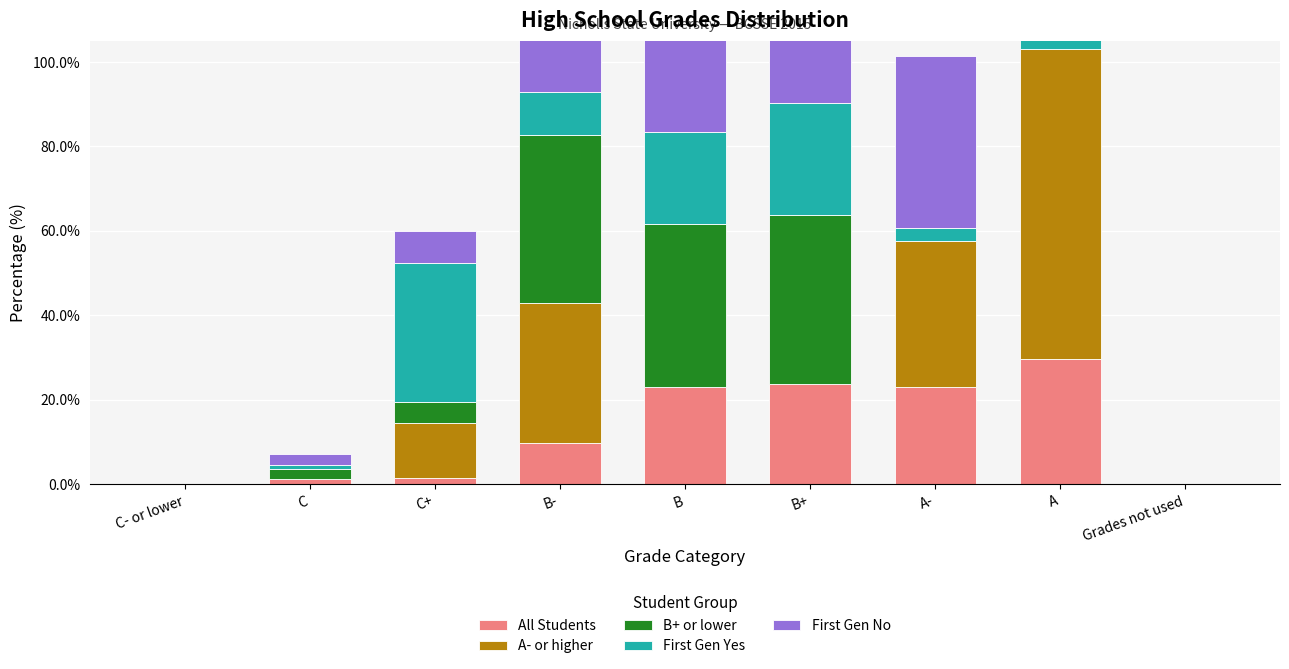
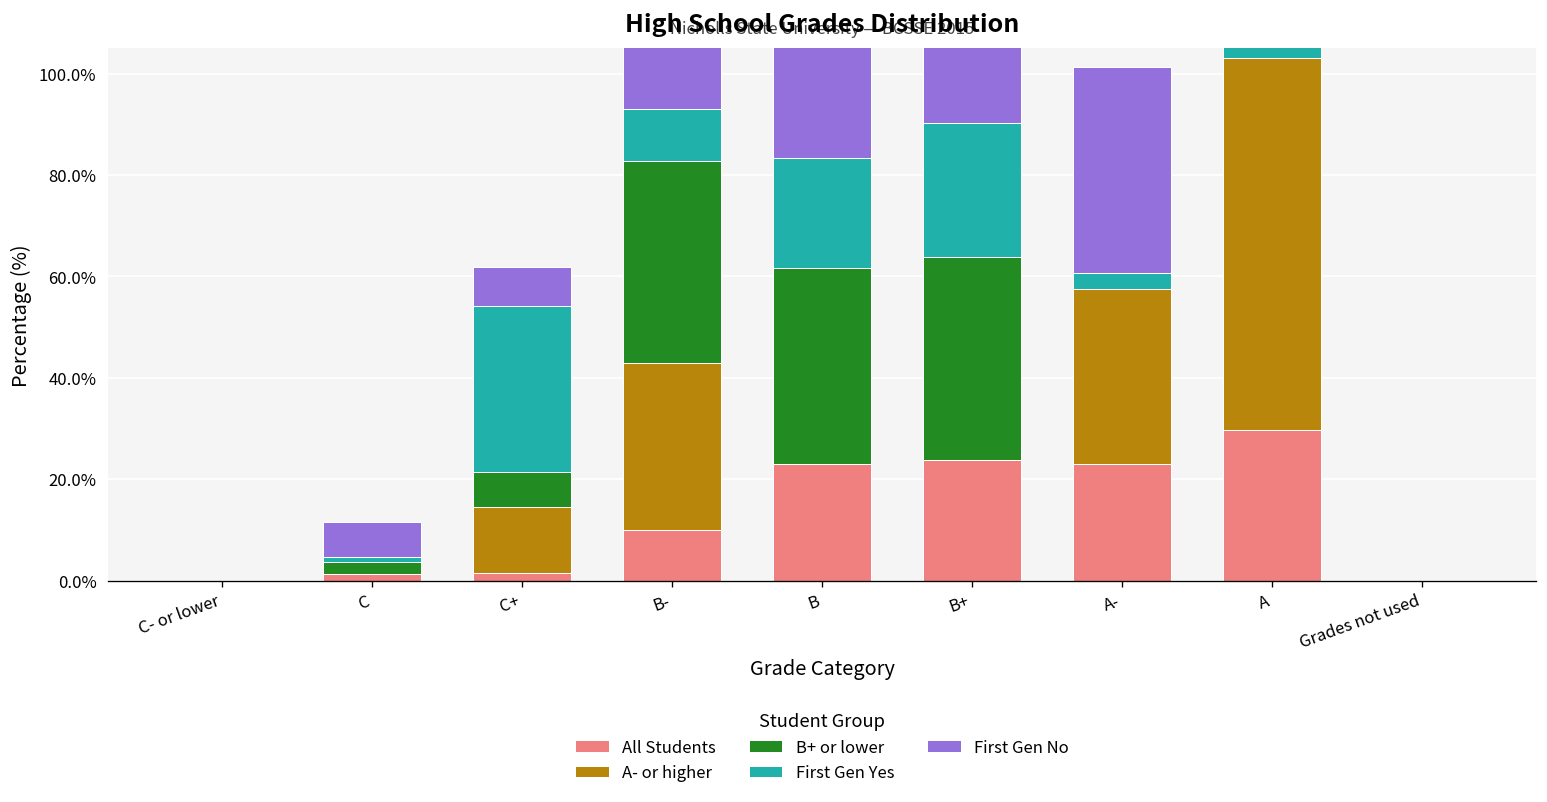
  {
    "All Students": {
      "C- or lower": "0%",
      "C": "1%",
      "C+": "2%",
      "B-": "10%",
      "B": "23%",
      "B+": "24%",
      "A-": "23%",
      "A": "30%",
      "Grades not used": "0%"
    },
    "A- or higher": {
      "C- or lower": "0%",
      "C": "0%",
      "C+": "13%",
      "B-": "33%",
      "B": "0%",
      "B+": "0%",
      "A-": "35%",
      "A": "73%",
      "Grades not used": "0%"
    },
    "B+ or lower": {
      "C- or lower": "0%",
      "C": "2%",
-     "C+": "5%",
+     "C+": "7%",
      "B-": "40%",
      "B": "39%",
      "B+": "40%",
      "A-": "0%",
      "A": "0%",
      "Grades not used": "0%"
    },
    "First Gen Yes": {
      "C- or lower": "0%",
      "C": "1%",
      "C+": "33%",
      "B-": "10%",
      "B": "22%",
      "B+": "26%",
      "A-": "3%",
      "Grades not used": "0%"
    },
    "First Gen No": {
      "C- or lower": "0%",
-     "C": "3%",
+     "C": "7%",
      "C+": "8%",
      "A-": "41%",
      "Grades not used": "0%"
    }
  }
